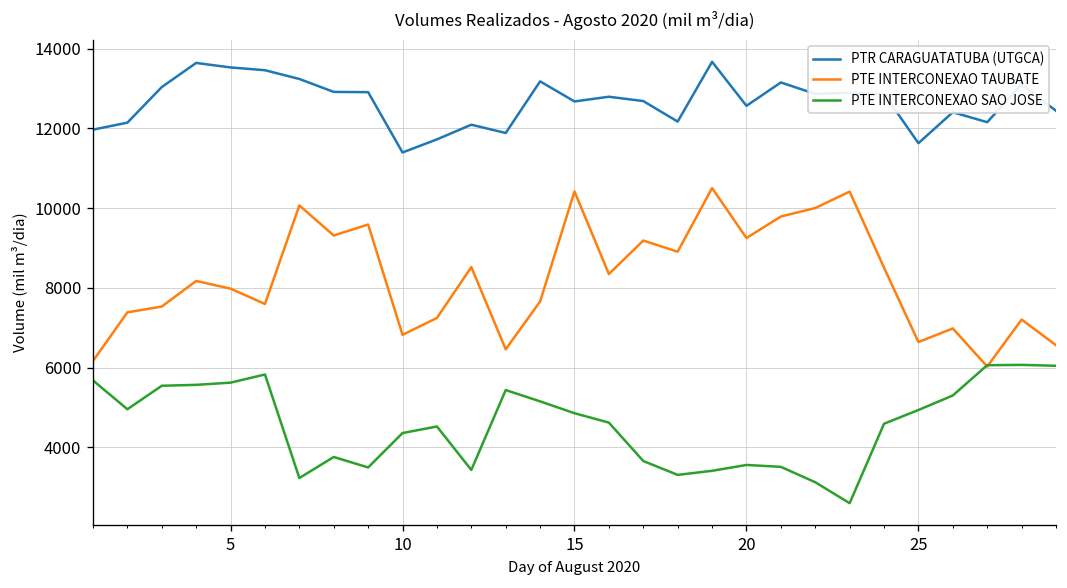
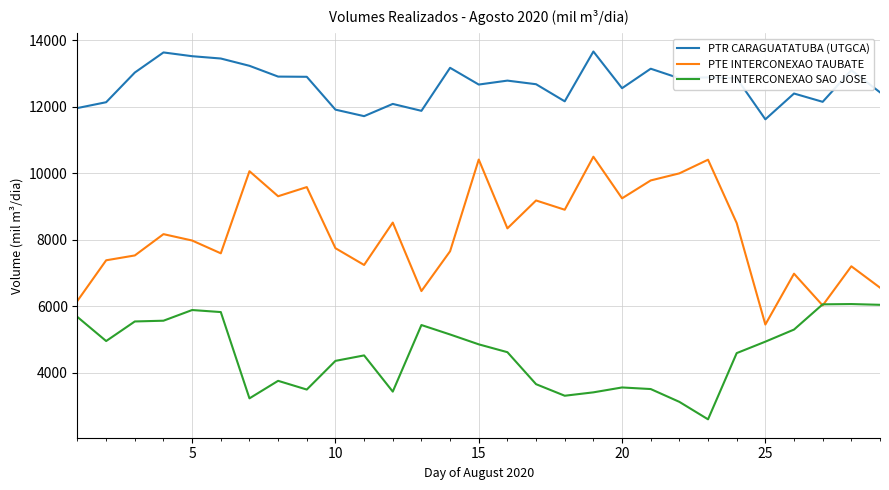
  {
    "PTR CARAGUATATUBA (UTGCA)": {
      "5": 13500,
-     "10": 11400,
+     "10": 11900,
      "15": 12700,
      "20": 12600,
      "25": 11600
    },
    "PTE INTERCONEXAO TAUBATE": {
      "5": 8000,
-     "10": 6800,
+     "10": 7800,
      "15": 10400,
      "20": 9300,
-     "25": 6600
+     "25": 5500
    },
    "PTE INTERCONEXAO SAO JOSE": {
-     "5": 5600,
+     "5": 5900,
      "10": 4400,
      "15": 4900,
      "20": 3600,
      "25": 4900
    }
  }
